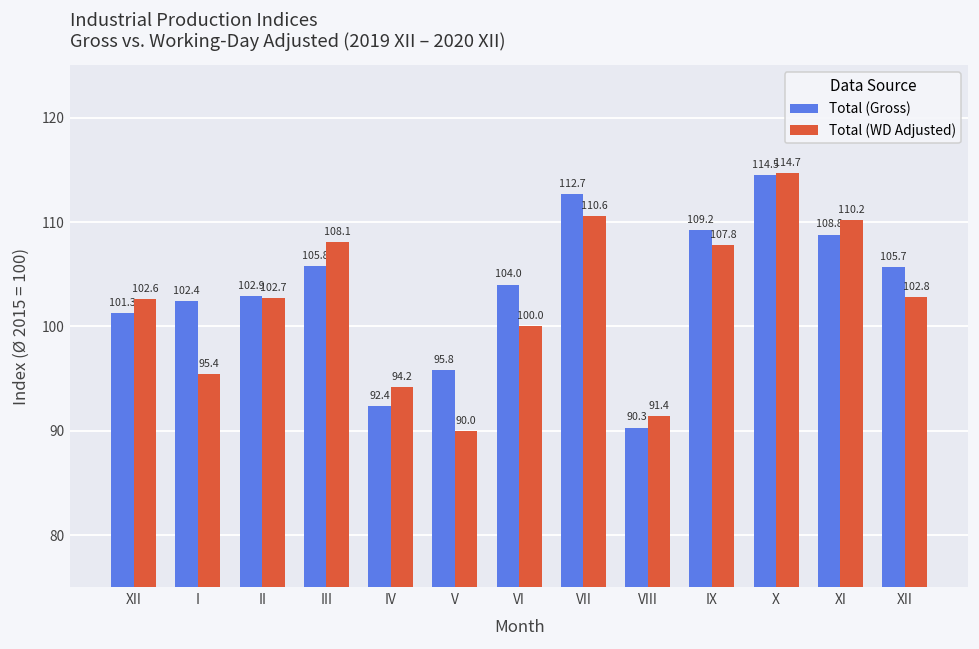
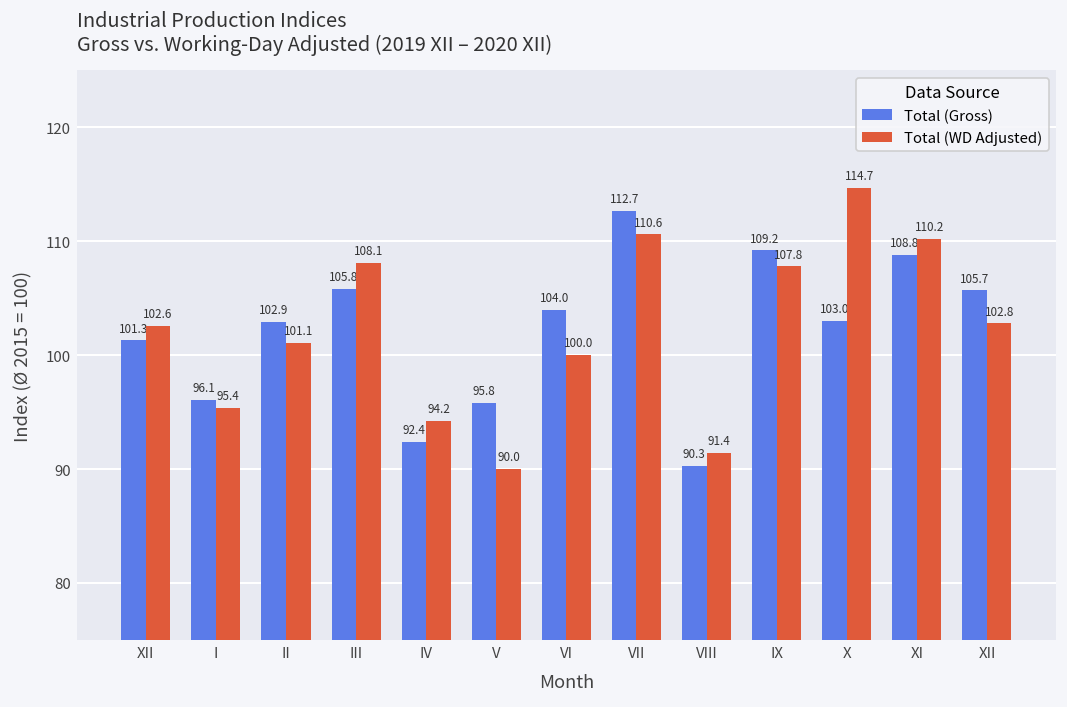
  {
    "Total (Gross)": {
-     "I": 102.4,
+     "I": 96.1,
      "II": 102.9,
      "III": 105.8,
      "IV": 92.4,
      "V": 95.8,
      "VI": 104.0,
      "VII": 112.7,
      "VIII": 90.3,
      "IX": 109.2,
-     "X": 114.5,
+     "X": 103.0,
      "XI": 108.8
    },
    "Total (WD Adjusted)": {
      "I": 95.4,
-     "II": 102.7,
+     "II": 101.1,
      "III": 108.1,
      "IV": 94.2,
      "V": 90.0,
      "VI": 100.0,
      "VII": 110.6,
      "VIII": 91.4,
      "IX": 107.8,
      "X": 114.7,
      "XI": 110.2
    }
  }
